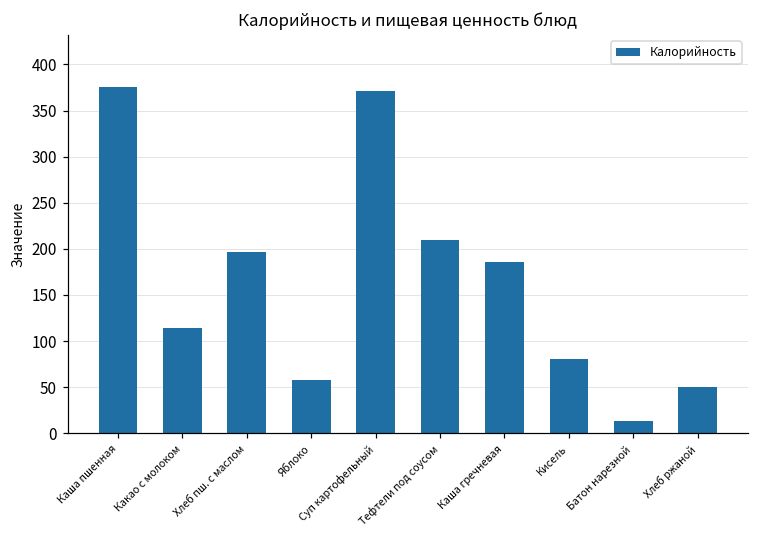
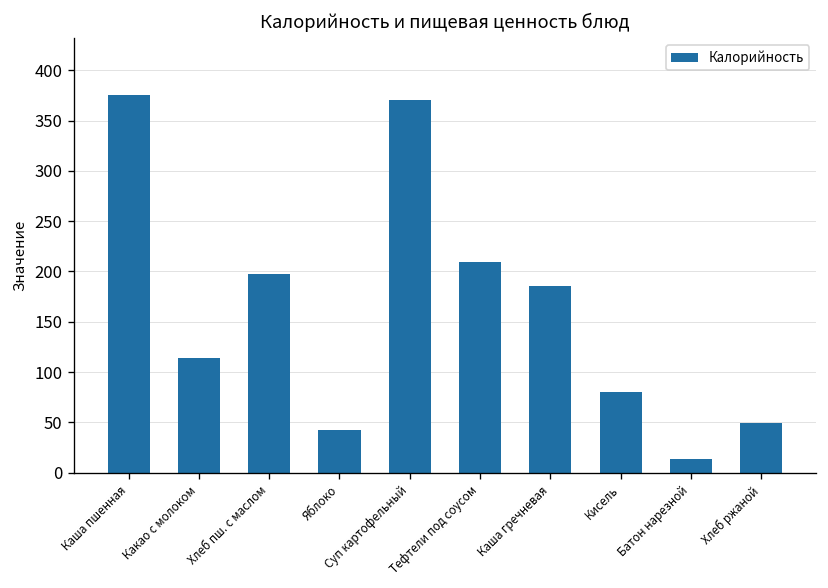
  {
    "Каша пшенная": 380,
    "Какао с молоком": 110,
    "Хлеб пш. с маслом": 200,
-   "Яблоко": 60,
+   "Яблоко": 40,
    "Суп картофельный": 370,
    "Тефтели под соусом": 210,
    "Каша гречневая": 190,
    "Кисель": 80,
    "Батон нарезной": 10,
    "Хлеб ржаной": 50
  }
